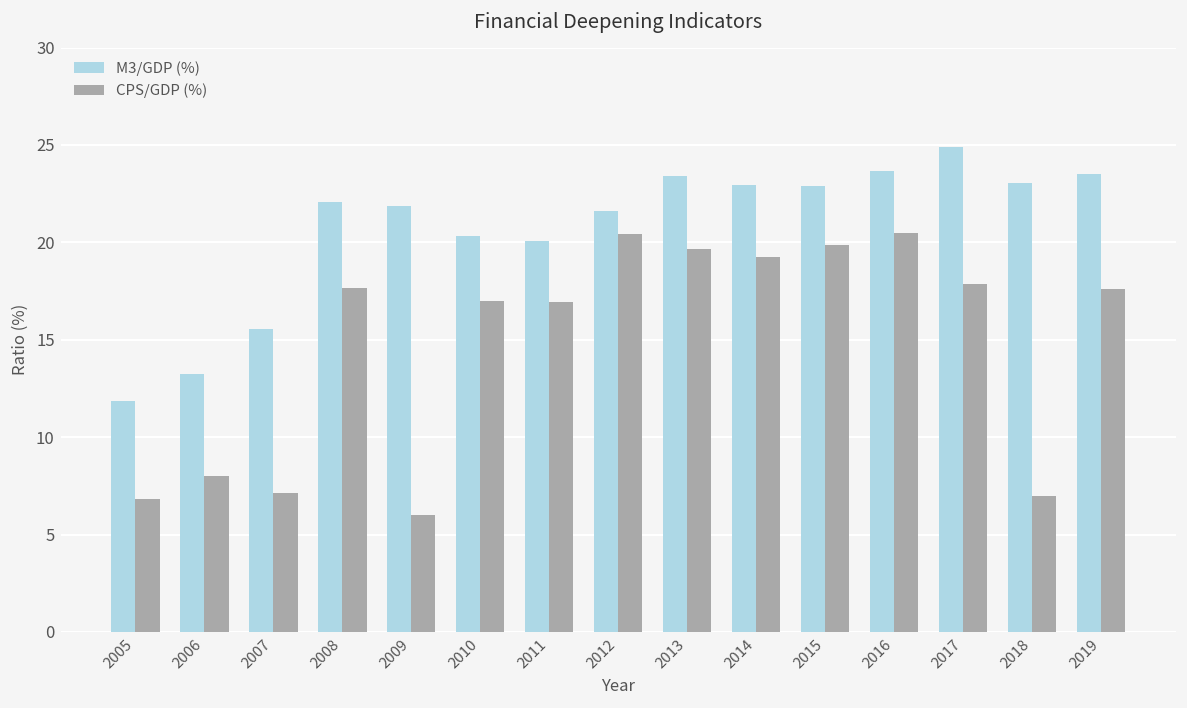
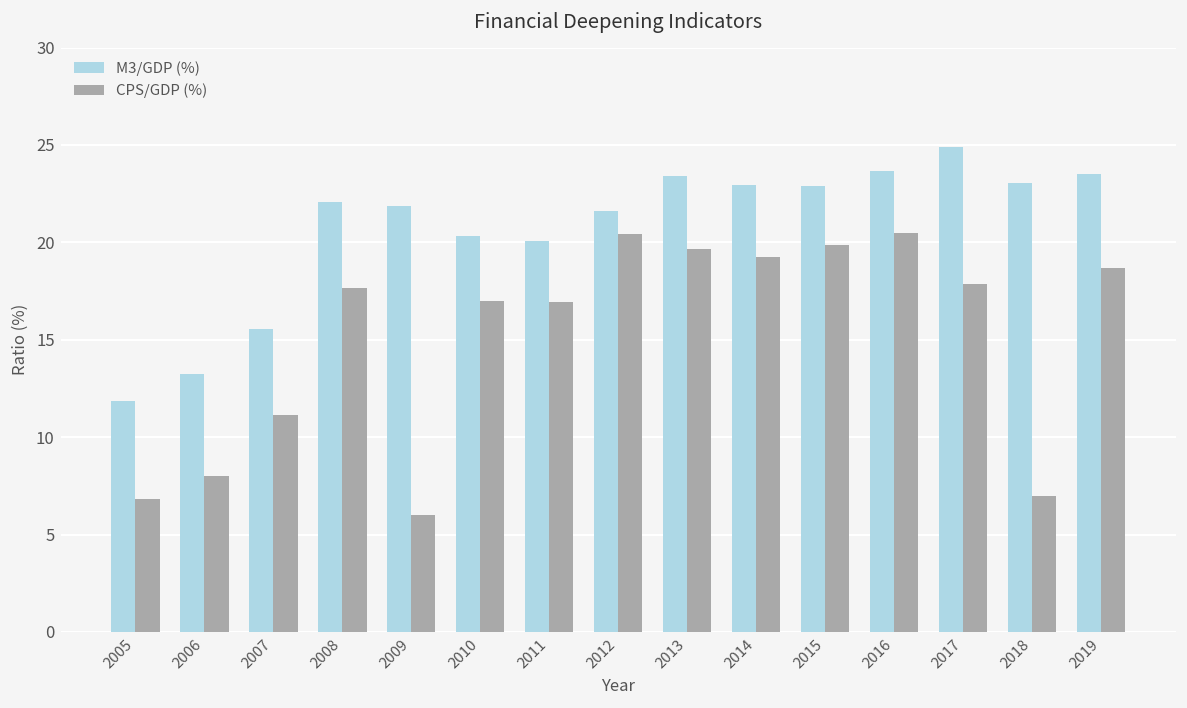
  {
    "M3/GDP (%)": {
      "2005": 11.9,
      "2006": 13.3,
      "2007": 15.5,
      "2008": 22.1,
      "2009": 21.9,
      "2010": 20.3,
      "2011": 20.1,
      "2012": 21.6,
      "2013": 23.4,
      "2014": 22.9,
      "2015": 22.9,
      "2016": 23.7,
      "2017": 24.9,
      "2018": 23.1,
      "2019": 23.5
    },
    "CPS/GDP (%)": {
      "2005": 6.8,
      "2006": 8.0,
-     "2007": 7.1,
+     "2007": 11.1,
      "2008": 17.7,
      "2009": 6.0,
      "2010": 17.0,
      "2011": 16.9,
      "2012": 20.4,
      "2013": 19.7,
      "2014": 19.2,
      "2015": 19.8,
      "2016": 20.5,
      "2017": 17.8,
      "2018": 7.0,
-     "2019": 17.6
+     "2019": 18.7
    }
  }
